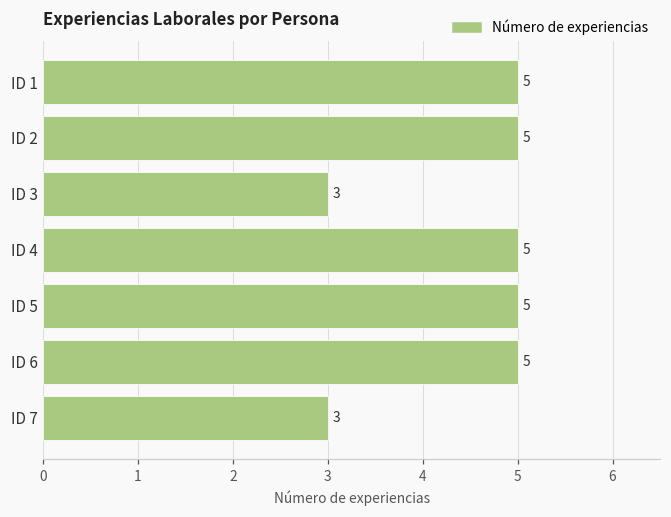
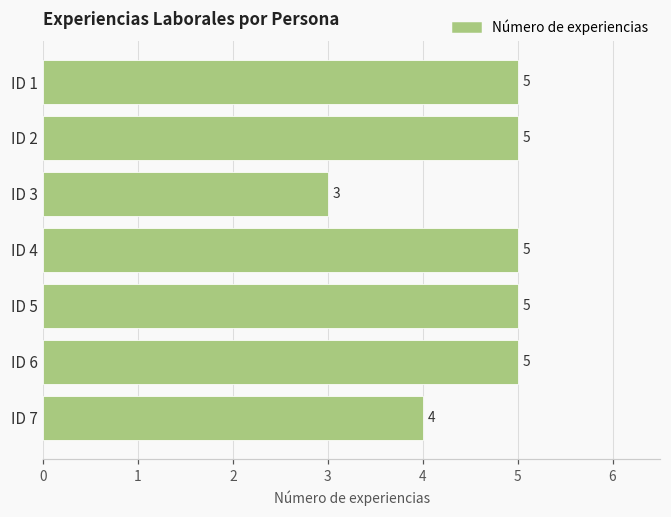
  {
    "ID 1": 5,
    "ID 2": 5,
    "ID 3": 3,
    "ID 4": 5,
    "ID 5": 5,
    "ID 6": 5,
-   "ID 7": 3
+   "ID 7": 4
  }
